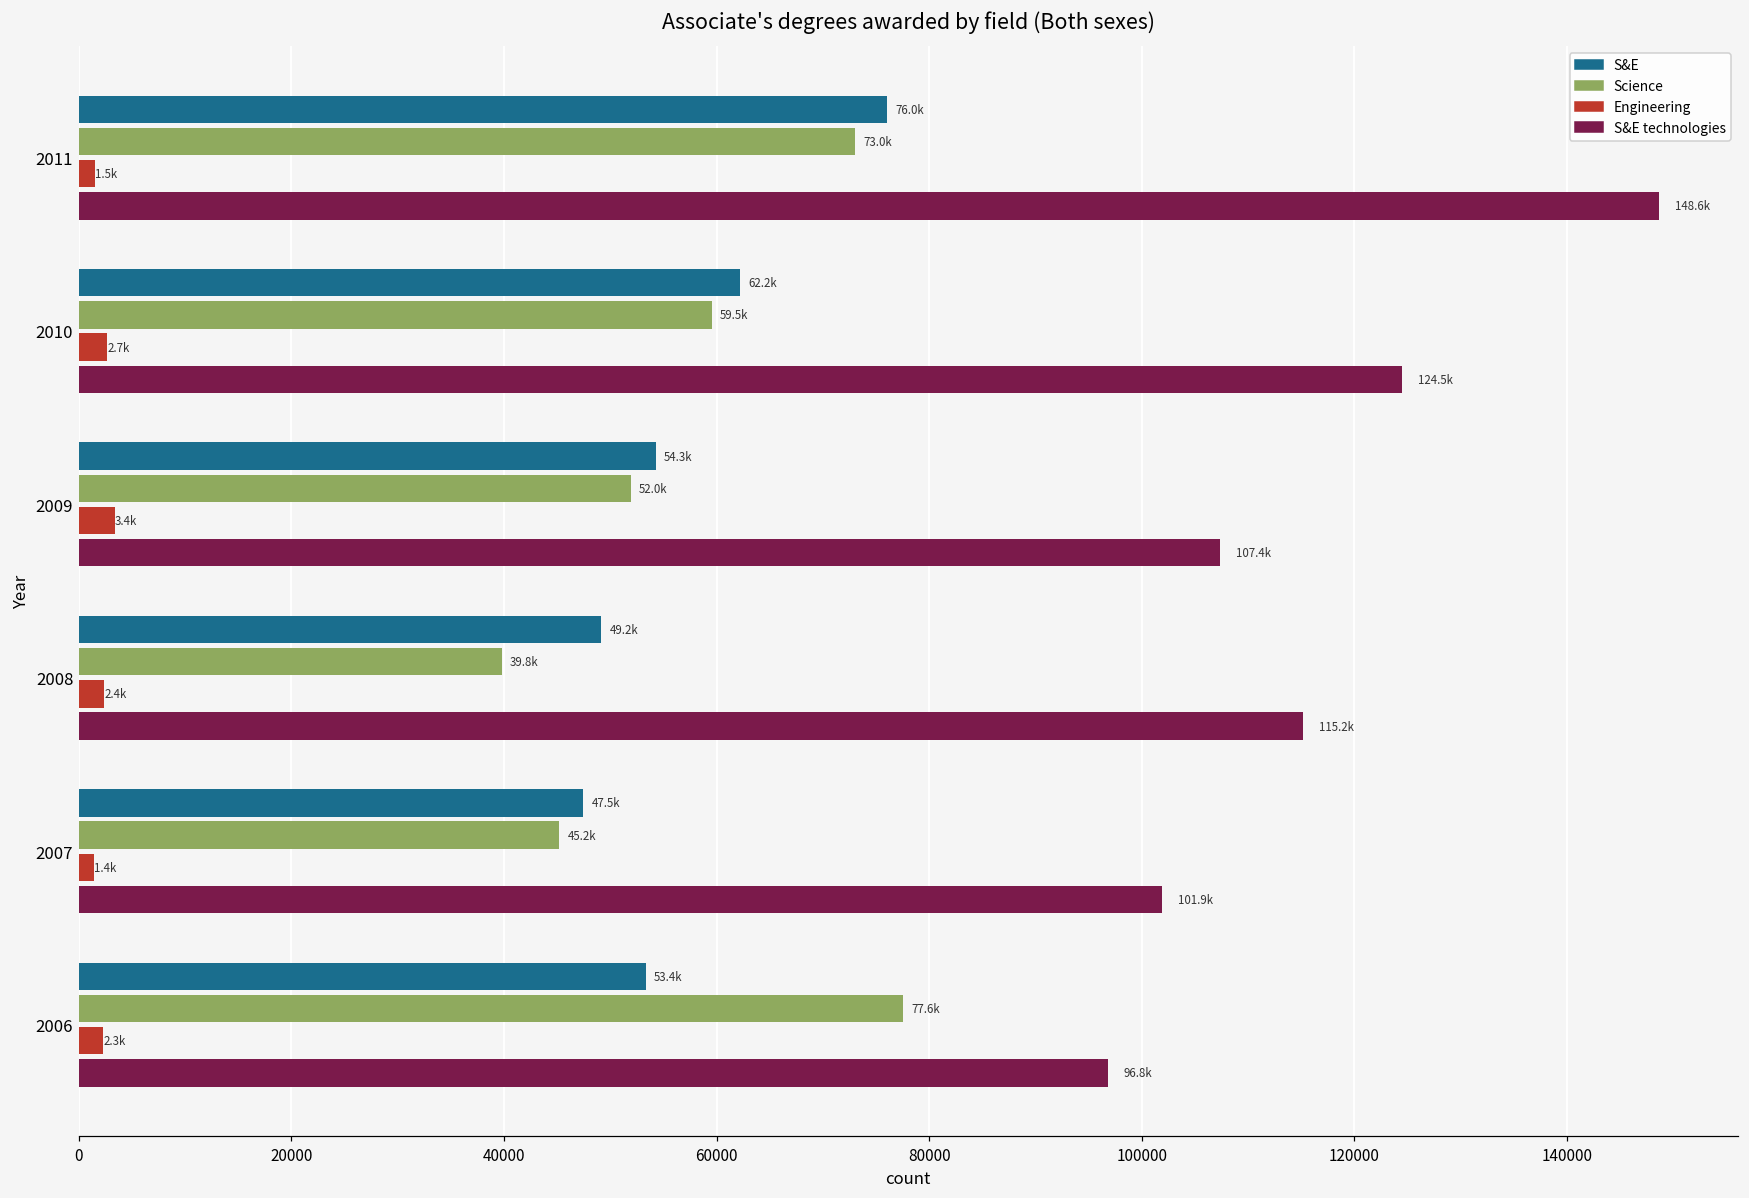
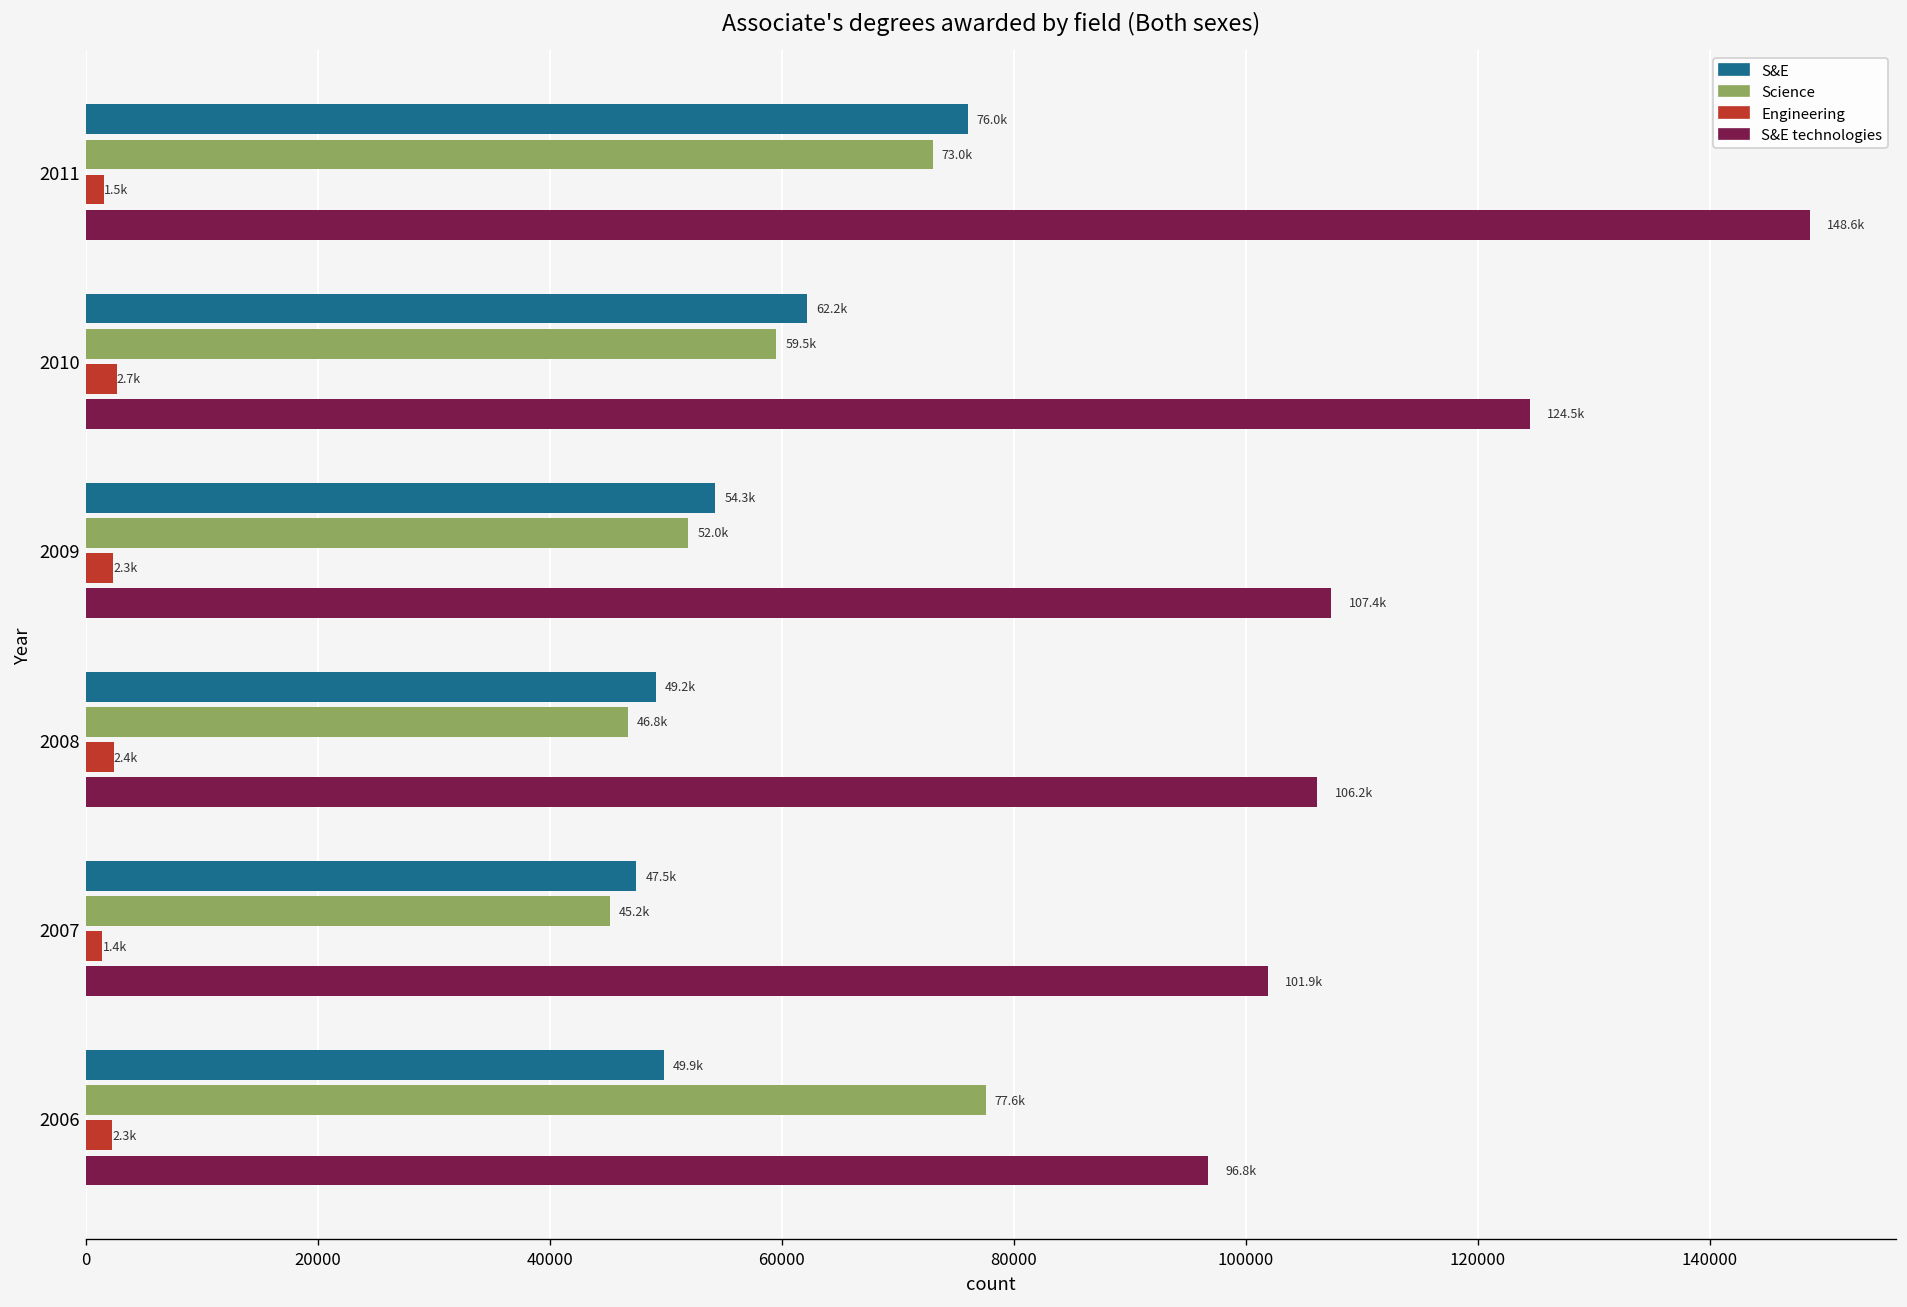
  {
    "S&E": {
      "2011": "76.0k",
      "2010": "62.2k",
      "2009": "54.3k",
      "2008": "49.2k",
      "2007": "47.5k",
-     "2006": "53.4k"
+     "2006": "49.9k"
    },
    "Science": {
      "2011": "73.0k",
      "2010": "59.5k",
      "2009": "52.0k",
-     "2008": "39.8k",
+     "2008": "46.8k",
      "2007": "45.2k",
      "2006": "77.6k"
    },
    "Engineering": {
      "2011": "1.5k",
      "2010": "2.7k",
-     "2009": "3.4k",
+     "2009": "2.3k",
      "2008": "2.4k",
      "2007": "1.4k",
      "2006": "2.3k"
    },
    "S&E technologies": {
      "2011": "148.6k",
      "2010": "124.5k",
      "2009": "107.4k",
-     "2008": "115.2k",
+     "2008": "106.2k",
      "2007": "101.9k",
      "2006": "96.8k"
    }
  }
